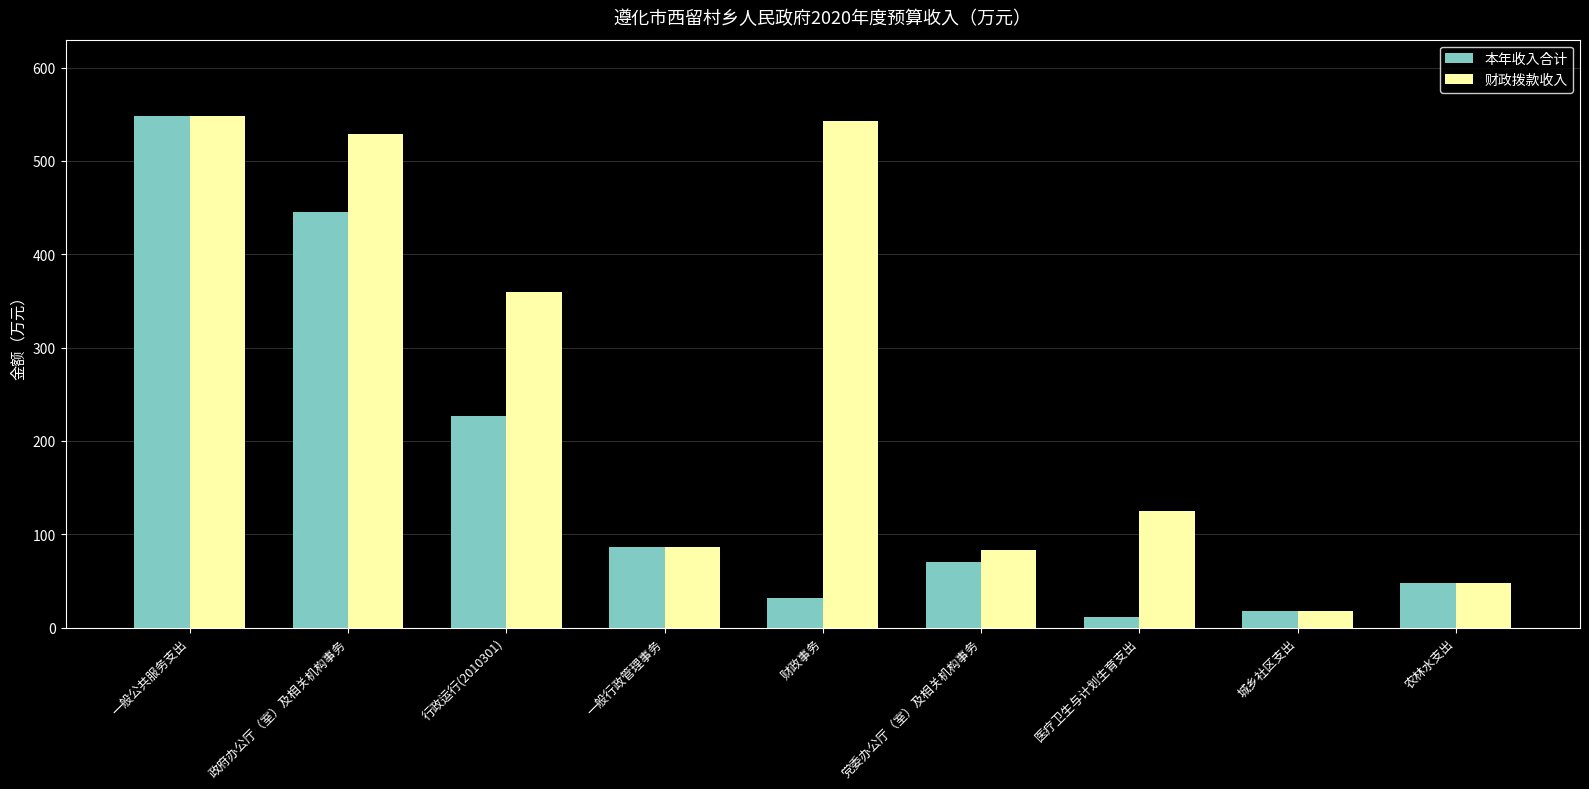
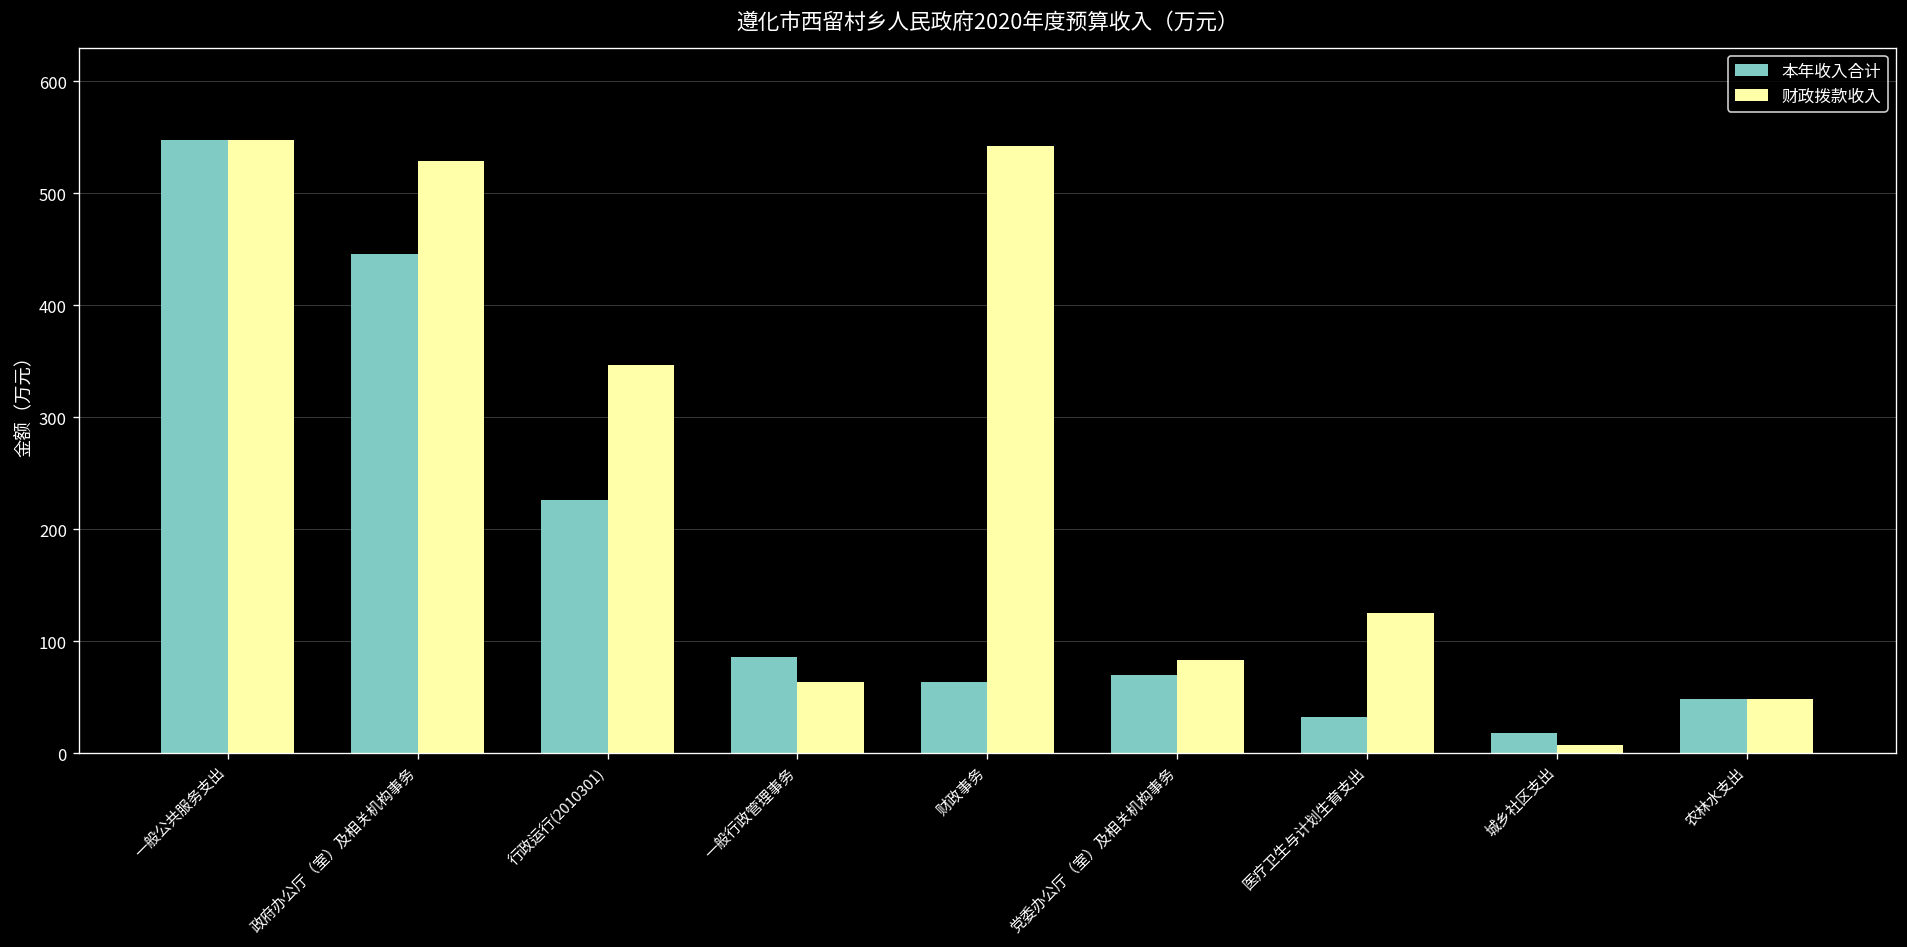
  {
    "本年收入合计": {
      "一般公共服务支出": 550,
      "政府办公厅（室）及相关机构事务": 450,
      "行政运行(2010301)": 230,
      "一般行政管理事务": 90,
-     "财政事务": 30,
+     "财政事务": 60,
      "党委办公厅（室）及相关机构事务": 70,
-     "医疗卫生与计划生育支出": 10,
+     "医疗卫生与计划生育支出": 30,
      "城乡社区支出": 20,
      "农林水支出": 50
    },
    "财政拨款收入": {
      "一般公共服务支出": 550,
      "政府办公厅（室）及相关机构事务": 530,
-     "行政运行(2010301)": 360,
-     "一般行政管理事务": 90,
+     "行政运行(2010301)": 350,
+     "一般行政管理事务": 60,
      "财政事务": 540,
      "党委办公厅（室）及相关机构事务": 80,
      "医疗卫生与计划生育支出": 130,
-     "城乡社区支出": 20,
+     "城乡社区支出": 10,
      "农林水支出": 50
    }
  }
